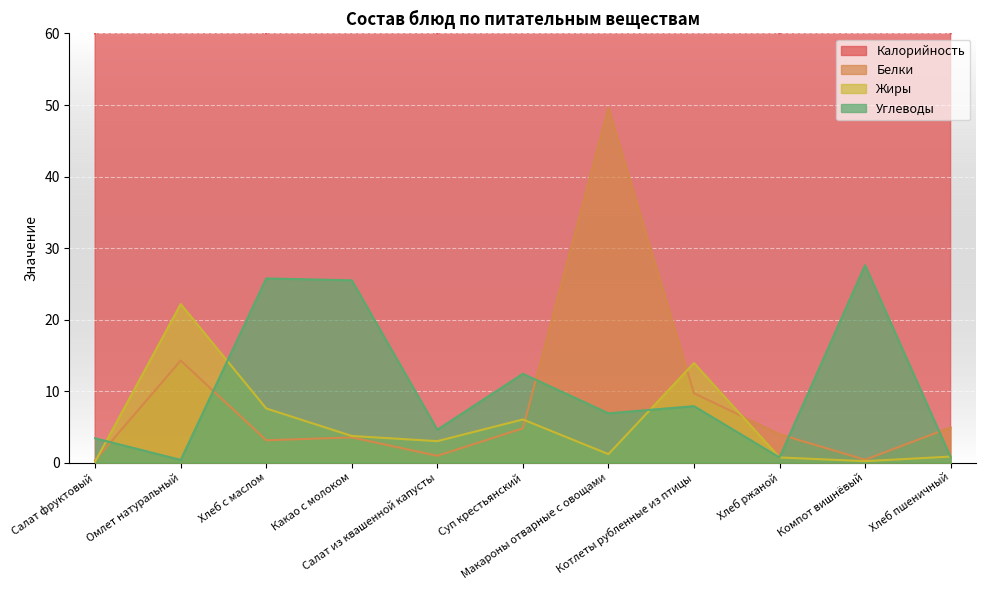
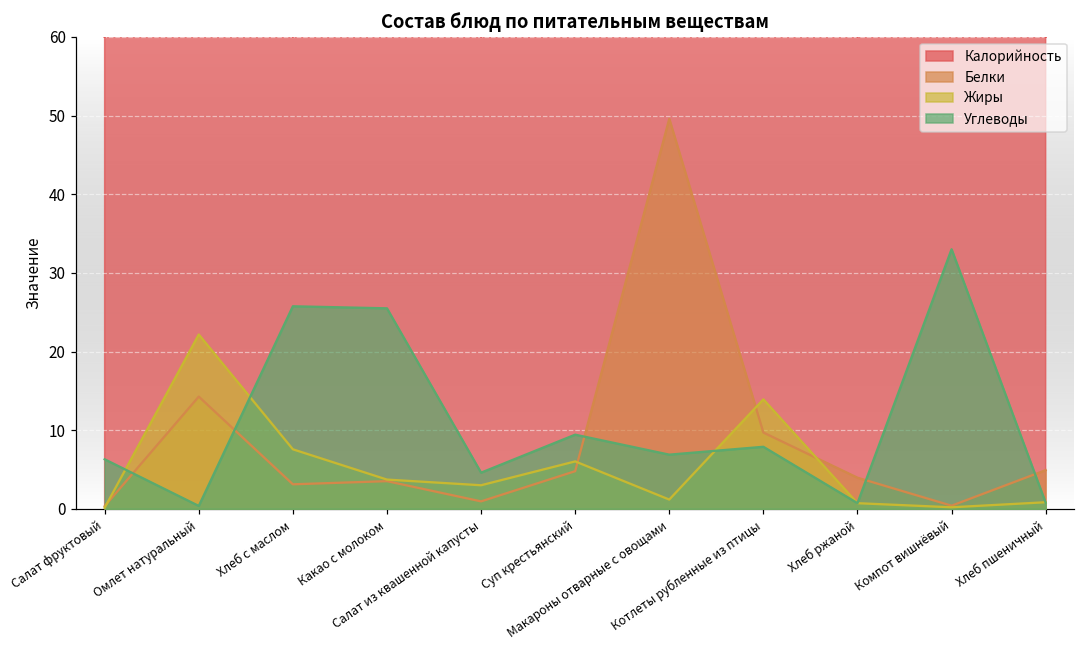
  {
    "Углеводы": {
-     "Салат фруктовый": 3,
+     "Салат фруктовый": 6,
      "Омлет натуральный": 0,
      "Хлеб с маслом": 26,
      "Какао с молоком": 25,
      "Салат из квашенной капусты": 5,
-     "Суп крестьянский": 12,
+     "Суп крестьянский": 9,
      "Макароны отварные с овощами": 7,
      "Котлеты рубленные из птицы": 8,
-     "Компот вишнёвый": 28
+     "Компот вишнёвый": 33
    }
  }
